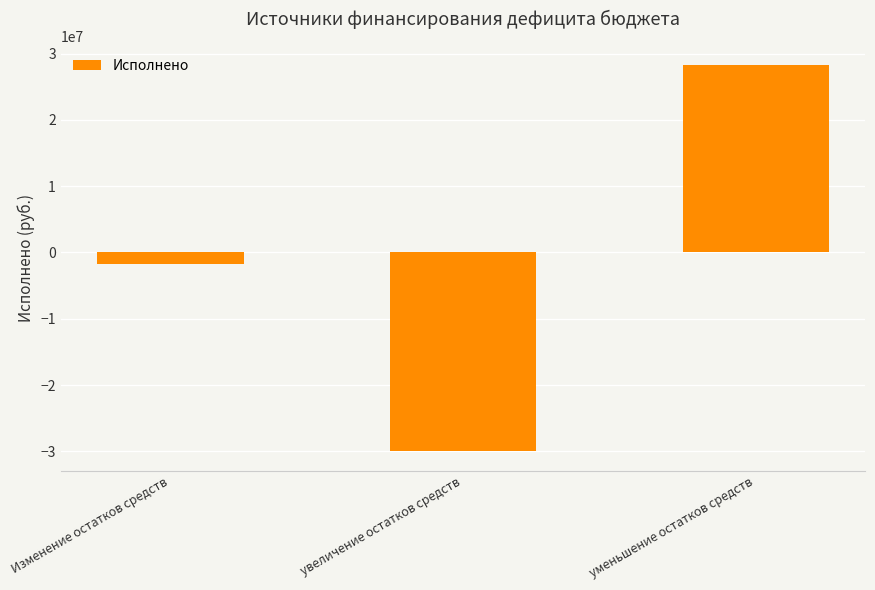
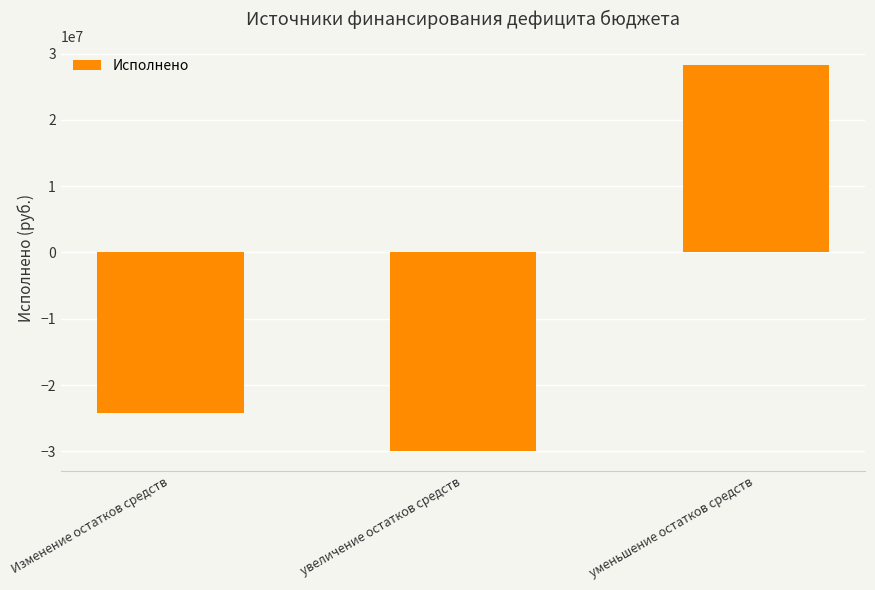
  {
-   "Изменение остатков средств": -2000000,
+   "Изменение остатков средств": -24000000,
    "увеличение остатков средств": -30000000,
    "уменьшение остатков средств": 28000000
  }
